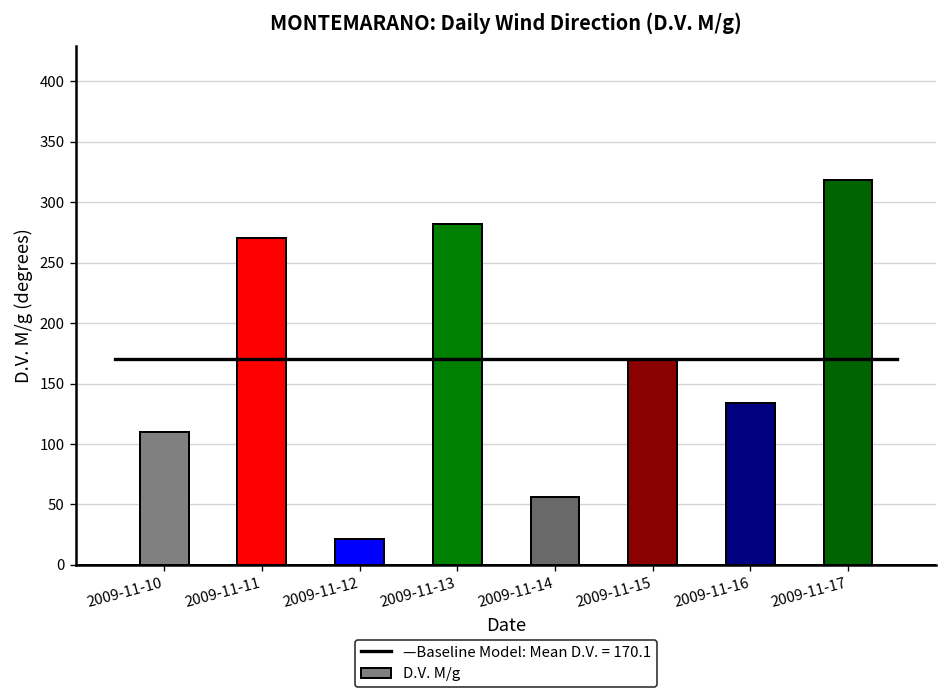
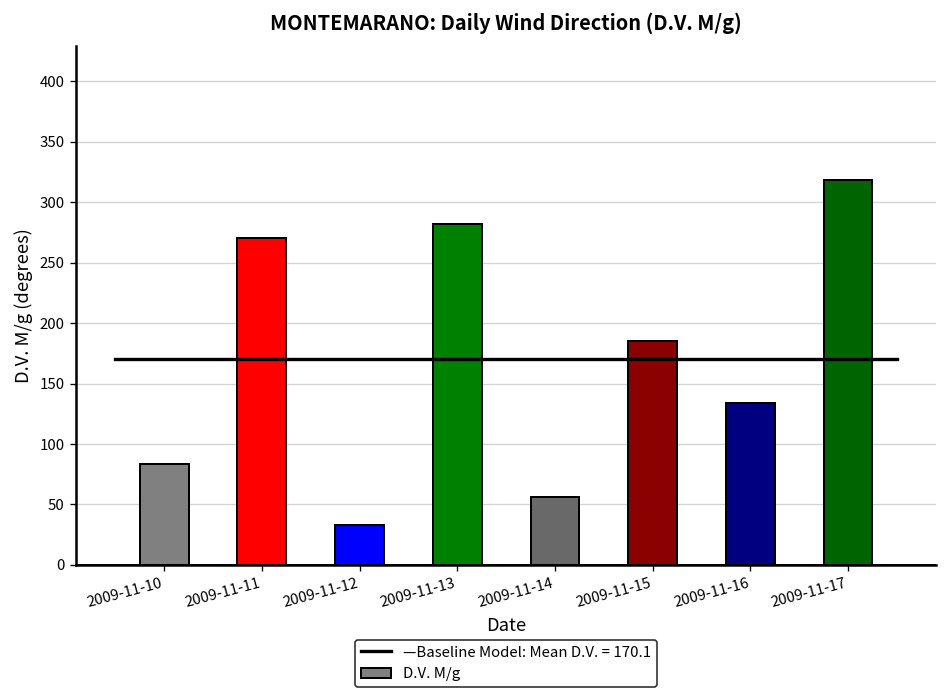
  {
    "D.V. M/g": {
-     "2009-11-10": 110,
+     "2009-11-10": 83,
      "2009-11-11": 270,
-     "2009-11-12": 21,
+     "2009-11-12": 33,
      "2009-11-13": 282,
      "2009-11-14": 56,
-     "2009-11-15": 170,
+     "2009-11-15": 185,
      "2009-11-16": 134,
      "2009-11-17": 318
    }
  }
